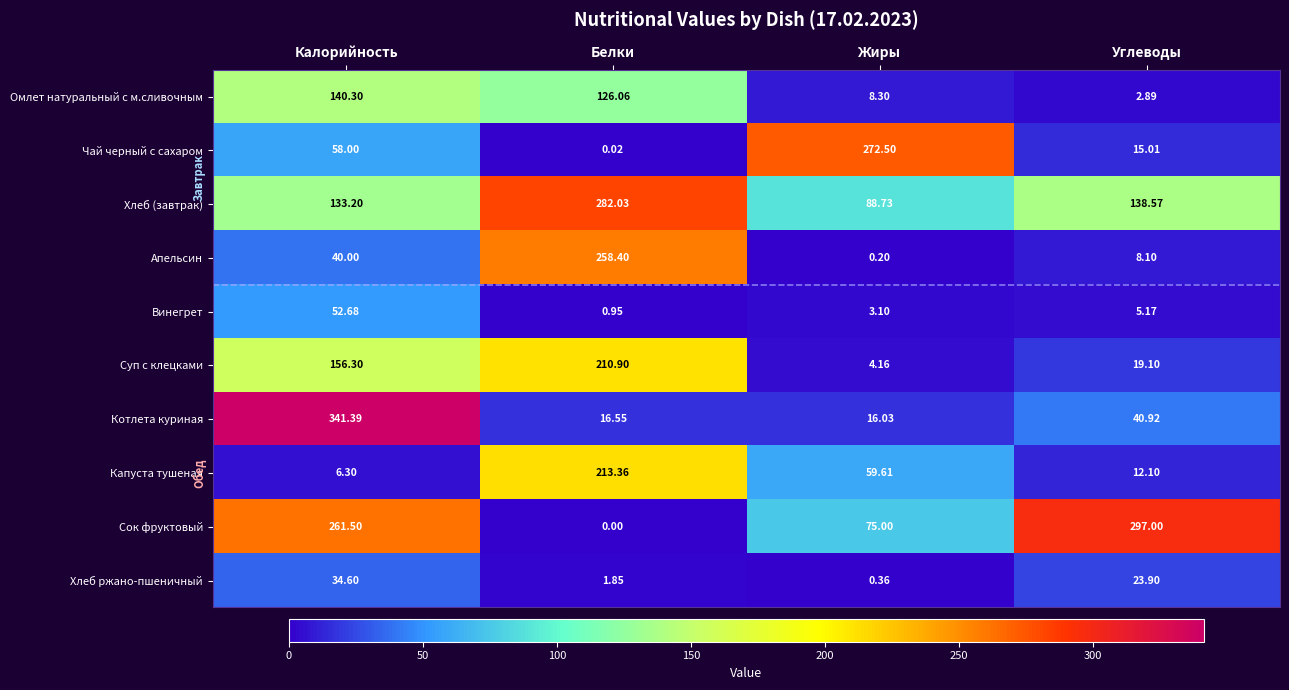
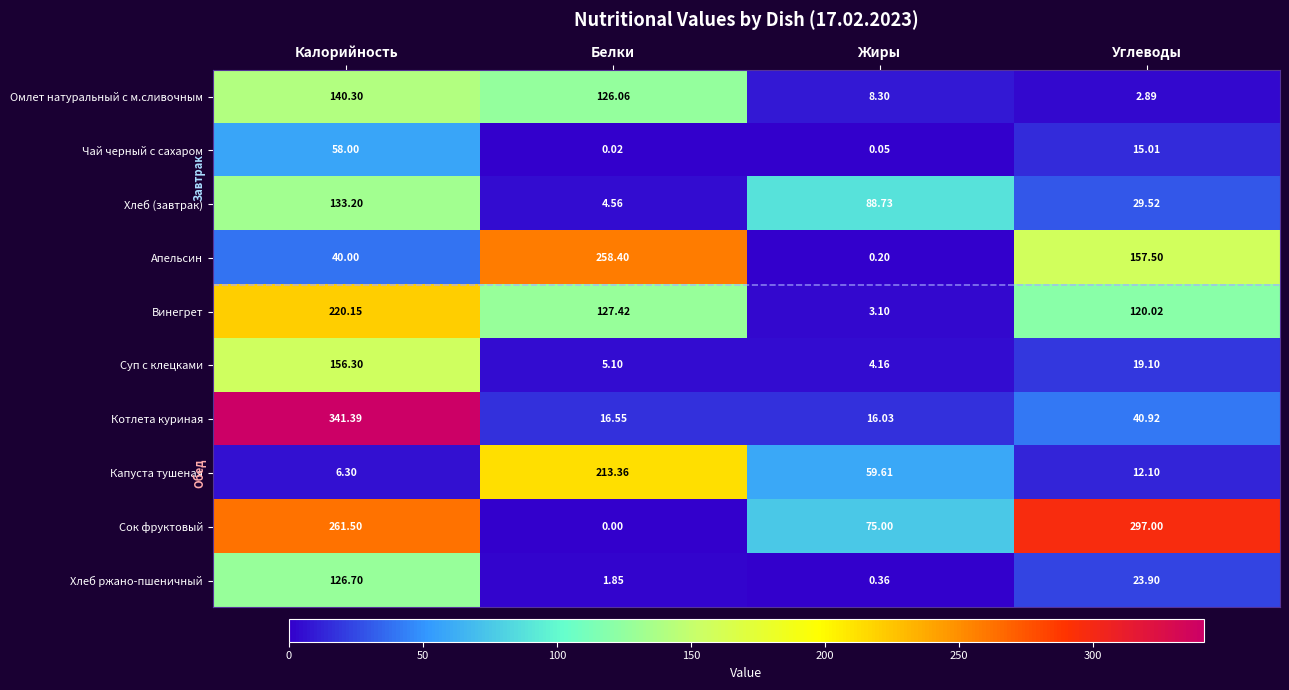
  {
    "Омлет натуральный с м.сливочным": {
      "Калорийность": 140.30,
      "Белки": 126.06,
      "Жиры": 8.30,
      "Углеводы": 2.89
    },
    "Чай черный с сахаром": {
      "Калорийность": 58.00,
      "Белки": 0.02,
-     "Жиры": 272.50,
+     "Жиры": 0.05,
      "Углеводы": 15.01
    },
    "Хлеб (завтрак)": {
      "Калорийность": 133.20,
-     "Белки": 282.03,
+     "Белки": 4.56,
      "Жиры": 88.73,
-     "Углеводы": 138.57
+     "Углеводы": 29.52
    },
    "Апельсин": {
      "Калорийность": 40.00,
      "Белки": 258.40,
      "Жиры": 0.20,
-     "Углеводы": 8.10
+     "Углеводы": 157.50
    },
    "Винегрет": {
-     "Калорийность": 52.68,
-     "Белки": 0.95,
+     "Калорийность": 220.15,
+     "Белки": 127.42,
      "Жиры": 3.10,
-     "Углеводы": 5.17
+     "Углеводы": 120.02
    },
    "Суп с клецками": {
      "Калорийность": 156.30,
-     "Белки": 210.90,
+     "Белки": 5.10,
      "Жиры": 4.16,
      "Углеводы": 19.10
    },
    "Котлета куриная": {
      "Калорийность": 341.39,
      "Белки": 16.55,
      "Жиры": 16.03,
      "Углеводы": 40.92
    },
    "Капуста тушеная": {
      "Калорийность": 6.30,
      "Белки": 213.36,
      "Жиры": 59.61,
      "Углеводы": 12.10
    },
    "Сок фруктовый": {
      "Калорийность": 261.50,
      "Белки": 0.00,
      "Жиры": 75.00,
      "Углеводы": 297.00
    },
    "Хлеб ржано-пшеничный": {
-     "Калорийность": 34.60,
+     "Калорийность": 126.70,
      "Белки": 1.85,
      "Жиры": 0.36,
      "Углеводы": 23.90
    }
  }
